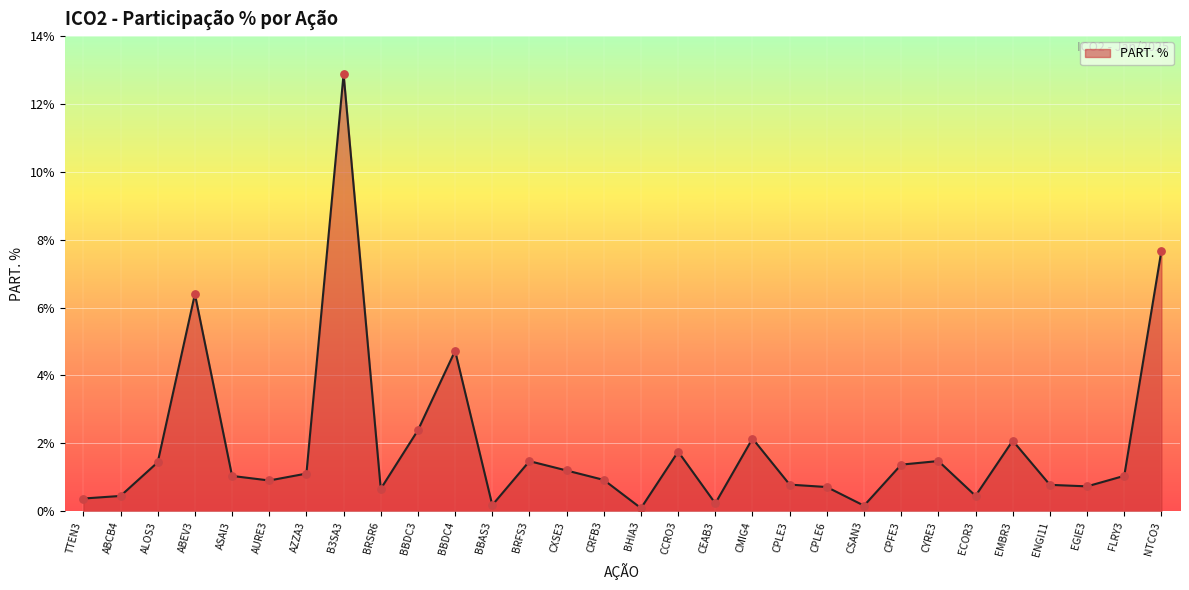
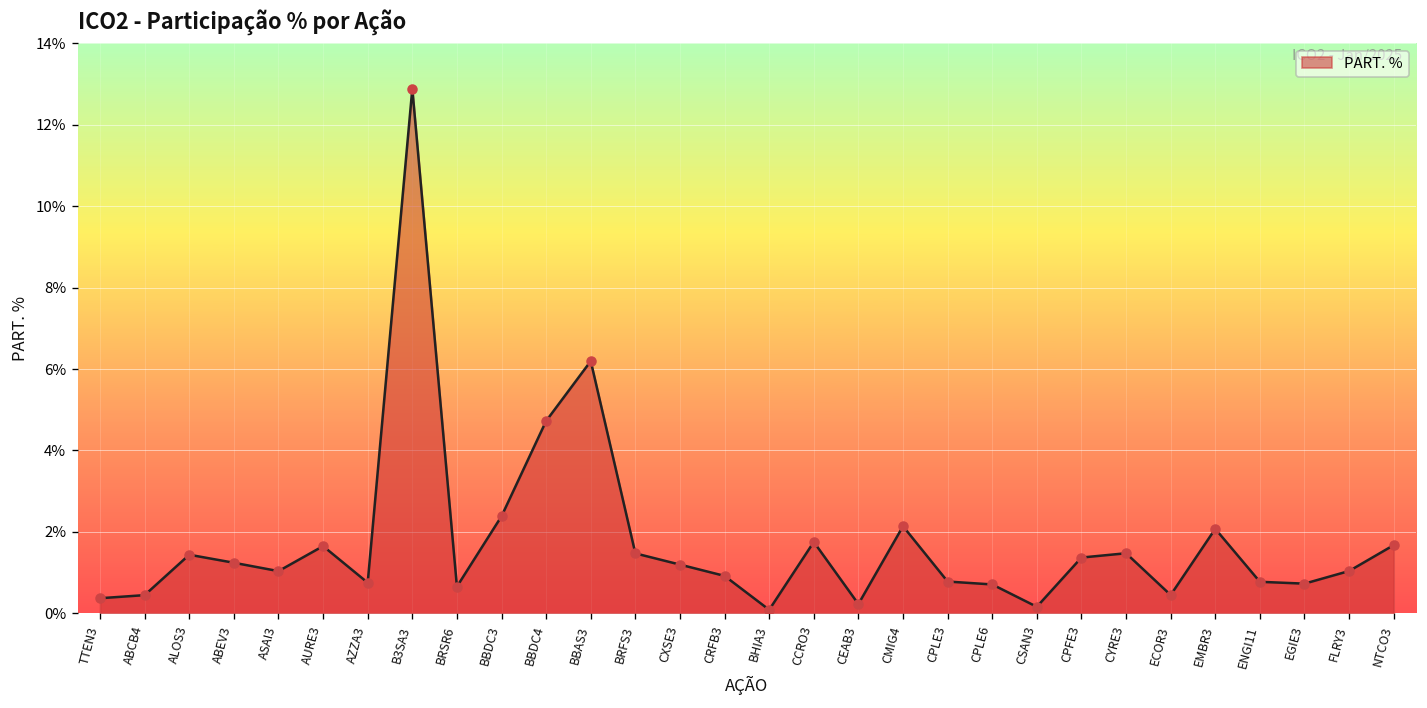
  {
    "TTEN3": "0.4%",
    "ABCB4": "0.4%",
    "ALOS3": "1.4%",
-   "ABEV3": "6.4%",
+   "ABEV3": "1.2%",
    "ASAI3": "1.0%",
-   "AURE3": "0.9%",
-   "AZZA3": "1.1%",
+   "AURE3": "1.7%",
+   "AZZA3": "0.8%",
    "B3SA3": "12.9%",
    "BRSR6": "0.7%",
    "BBDC3": "2.4%",
    "BBDC4": "4.7%",
-   "BBAS3": "0.2%",
+   "BBAS3": "6.2%",
    "BRFS3": "1.5%",
    "CXSE3": "1.2%",
    "CRFB3": "0.9%",
    "BHIA3": "0.1%",
    "CCRO3": "1.8%",
    "CEAB3": "0.2%",
    "CMIG4": "2.1%",
    "CPLE3": "0.8%",
    "CPLE6": "0.7%",
    "CSAN3": "0.2%",
    "CPFE3": "1.4%",
    "CYRE3": "1.5%",
    "ECOR3": "0.5%",
    "EMBR3": "2.1%",
    "ENGI11": "0.8%",
    "EGIE3": "0.7%",
    "FLRY3": "1.0%",
-   "NTCO3": "7.7%"
+   "NTCO3": "1.7%"
  }
